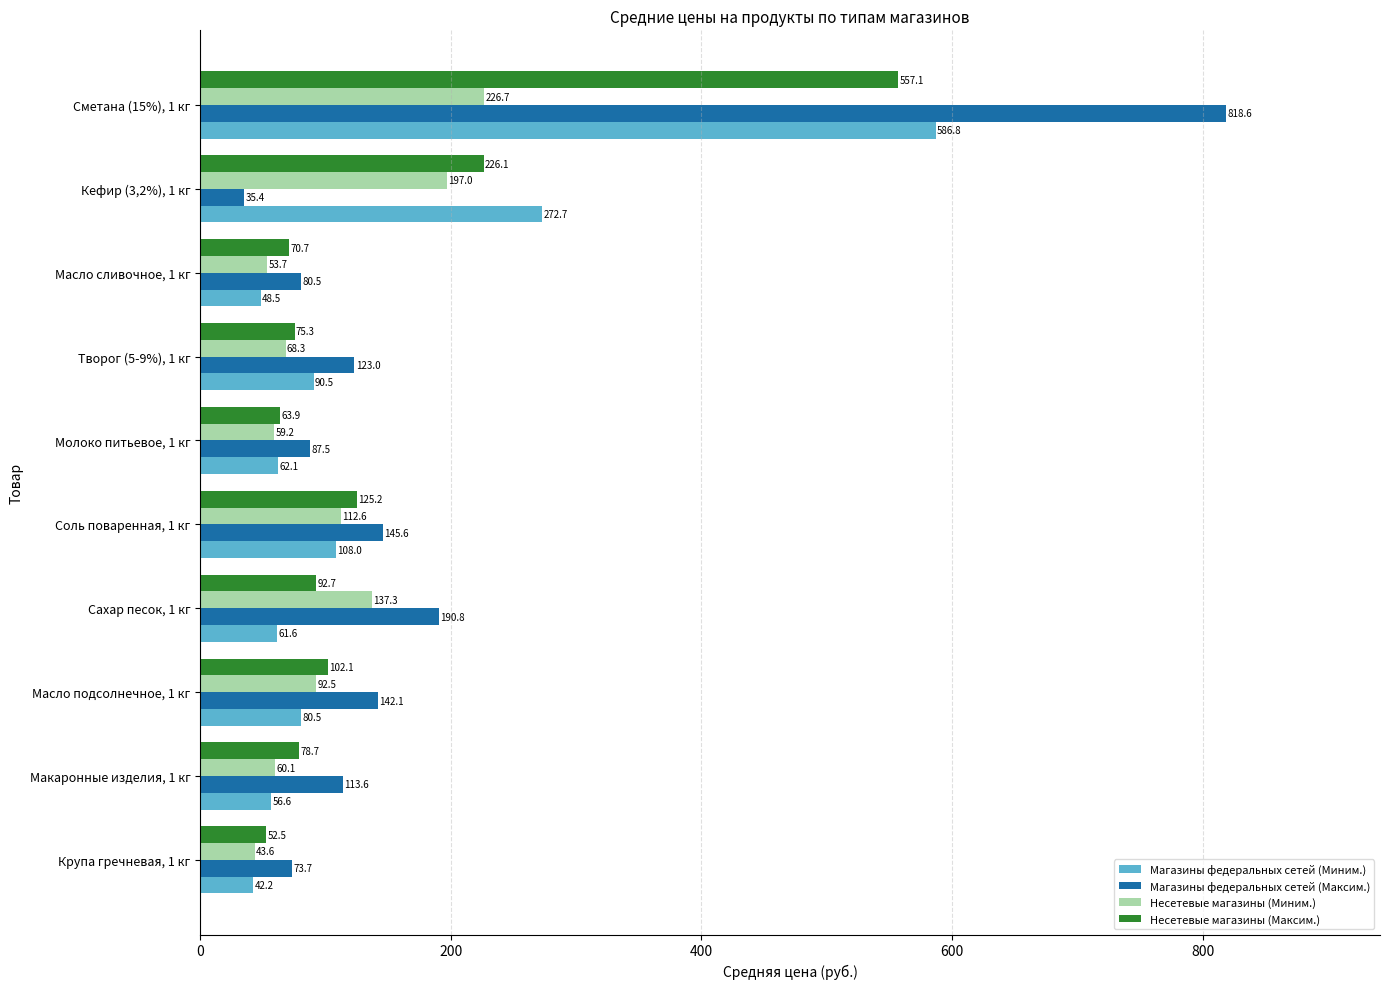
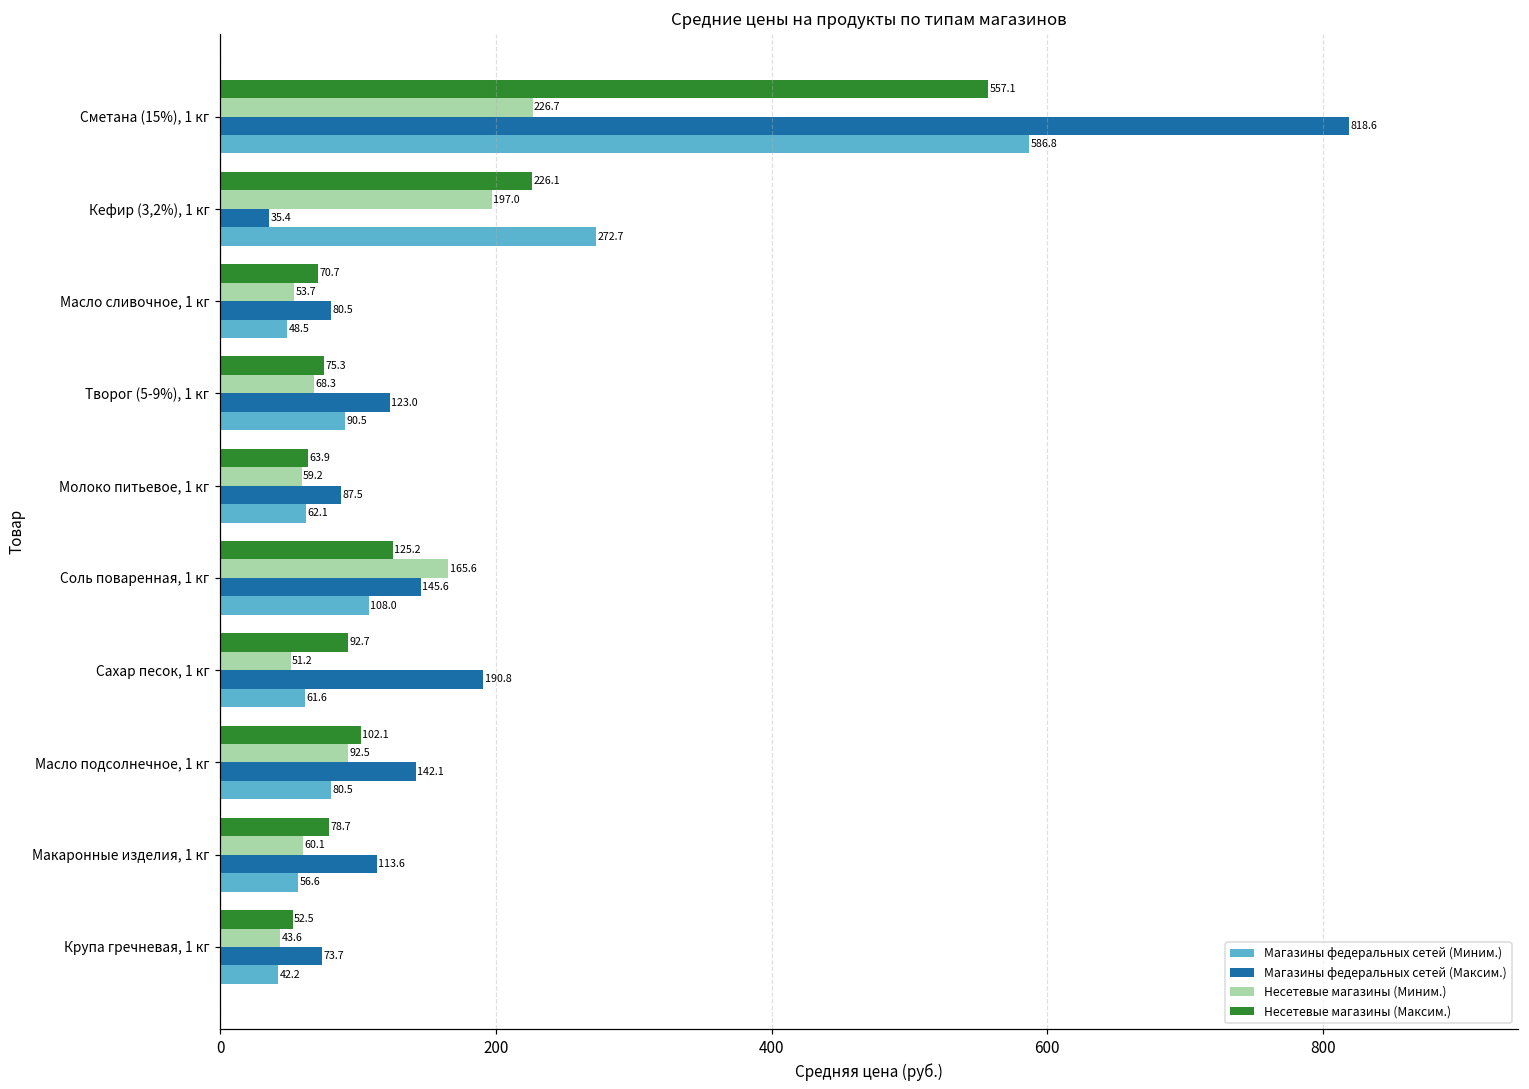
  {
    "Магазины федеральных сетей (Миним.)": {
      "Сметана (15%), 1 кг": 586.8,
      "Кефир (3,2%), 1 кг": 272.7,
      "Масло сливочное, 1 кг": 48.5,
      "Творог (5-9%), 1 кг": 90.5,
      "Молоко питьевое, 1 кг": 62.1,
      "Соль поваренная, 1 кг": 108.0,
      "Сахар песок, 1 кг": 61.6,
      "Масло подсолнечное, 1 кг": 80.5,
      "Макаронные изделия, 1 кг": 56.6,
      "Крупа гречневая, 1 кг": 42.2
    },
    "Магазины федеральных сетей (Максим.)": {
      "Сметана (15%), 1 кг": 818.6,
      "Кефир (3,2%), 1 кг": 35.4,
      "Масло сливочное, 1 кг": 80.5,
      "Творог (5-9%), 1 кг": 123.0,
      "Молоко питьевое, 1 кг": 87.5,
      "Соль поваренная, 1 кг": 145.6,
      "Сахар песок, 1 кг": 190.8,
      "Масло подсолнечное, 1 кг": 142.1,
      "Макаронные изделия, 1 кг": 113.6,
      "Крупа гречневая, 1 кг": 73.7
    },
    "Несетевые магазины (Миним.)": {
      "Сметана (15%), 1 кг": 226.7,
      "Кефир (3,2%), 1 кг": 197.0,
      "Масло сливочное, 1 кг": 53.7,
      "Творог (5-9%), 1 кг": 68.3,
      "Молоко питьевое, 1 кг": 59.2,
-     "Соль поваренная, 1 кг": 112.6,
-     "Сахар песок, 1 кг": 137.3,
+     "Соль поваренная, 1 кг": 165.6,
+     "Сахар песок, 1 кг": 51.2,
      "Масло подсолнечное, 1 кг": 92.5,
      "Макаронные изделия, 1 кг": 60.1,
      "Крупа гречневая, 1 кг": 43.6
    },
    "Несетевые магазины (Максим.)": {
      "Сметана (15%), 1 кг": 557.1,
      "Кефир (3,2%), 1 кг": 226.1,
      "Масло сливочное, 1 кг": 70.7,
      "Творог (5-9%), 1 кг": 75.3,
      "Молоко питьевое, 1 кг": 63.9,
      "Соль поваренная, 1 кг": 125.2,
      "Сахар песок, 1 кг": 92.7,
      "Масло подсолнечное, 1 кг": 102.1,
      "Макаронные изделия, 1 кг": 78.7,
      "Крупа гречневая, 1 кг": 52.5
    }
  }
